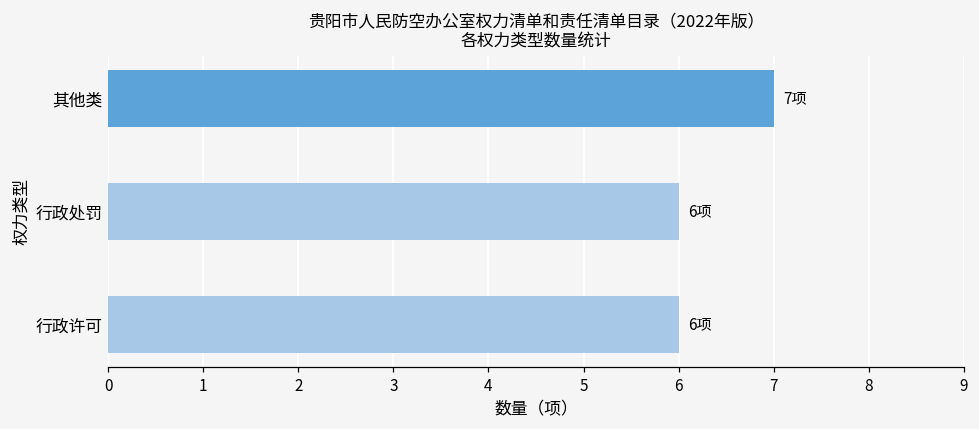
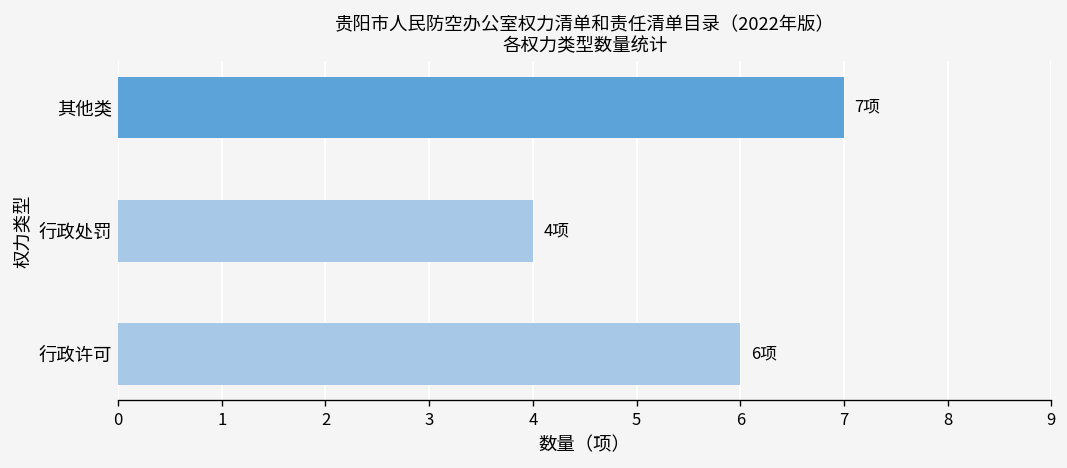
  {
    "其他类": "7项",
-   "行政处罚": "6项",
+   "行政处罚": "4项",
    "行政许可": "6项"
  }
